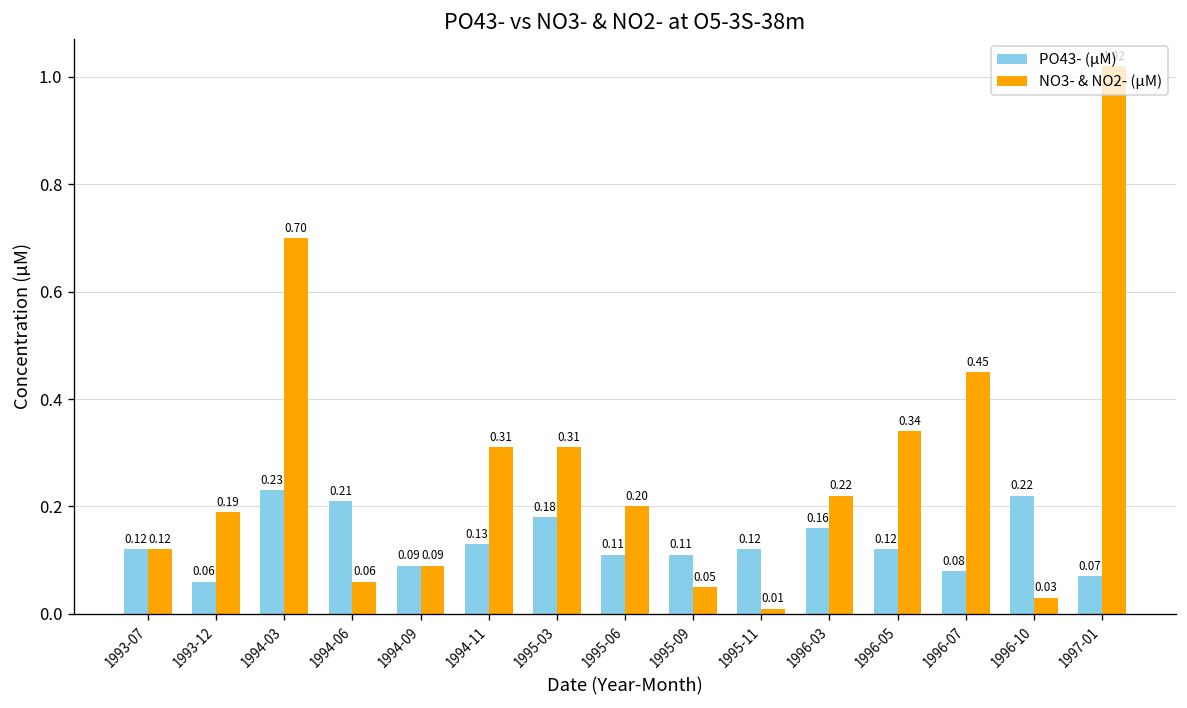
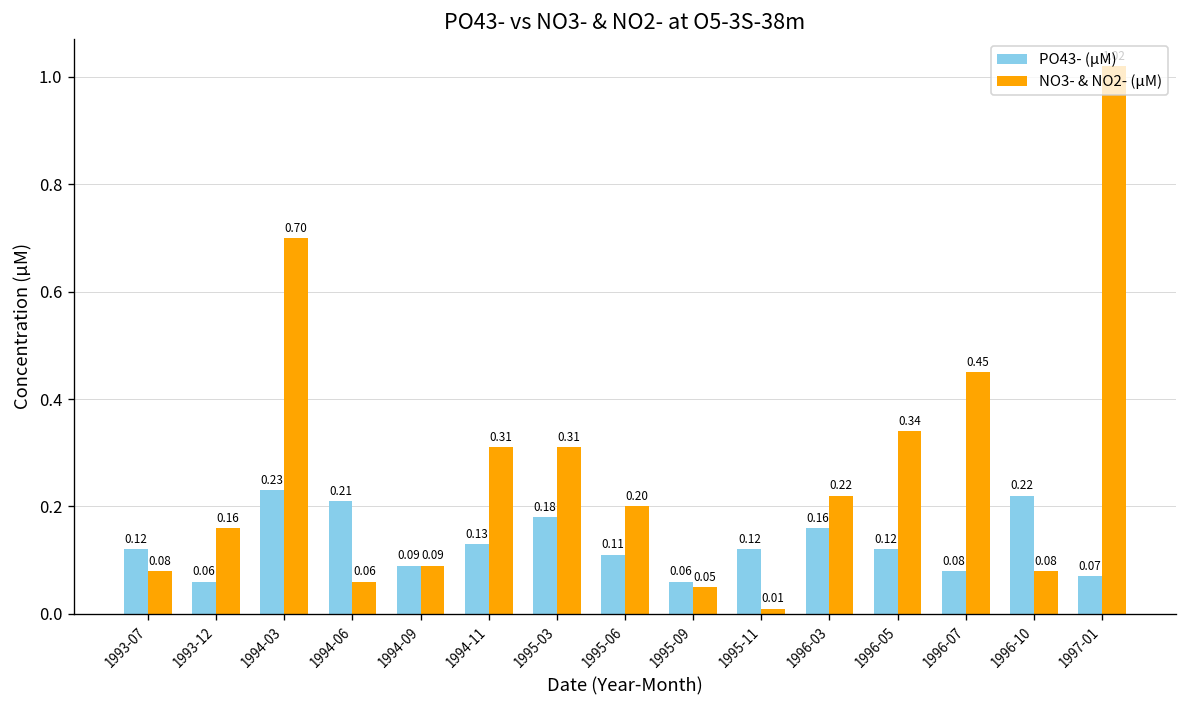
  {
    "PO43- (µM)": {
      "1993-07": 0.12,
      "1993-12": 0.06,
      "1994-03": 0.23,
      "1994-06": 0.21,
      "1994-09": 0.09,
      "1994-11": 0.13,
      "1995-03": 0.18,
      "1995-06": 0.11,
-     "1995-09": 0.11,
+     "1995-09": 0.06,
      "1995-11": 0.12,
      "1996-03": 0.16,
      "1996-05": 0.12,
      "1996-07": 0.08,
      "1996-10": 0.22,
      "1997-01": 0.07
    },
    "NO3- & NO2- (µM)": {
-     "1993-07": 0.12,
-     "1993-12": 0.19,
+     "1993-07": 0.08,
+     "1993-12": 0.16,
      "1994-03": 0.70,
      "1994-06": 0.06,
      "1994-09": 0.09,
      "1994-11": 0.31,
      "1995-03": 0.31,
      "1995-06": 0.20,
      "1995-09": 0.05,
      "1995-11": 0.01,
      "1996-03": 0.22,
      "1996-05": 0.34,
      "1996-07": 0.45,
-     "1996-10": 0.03
+     "1996-10": 0.08
    }
  }
